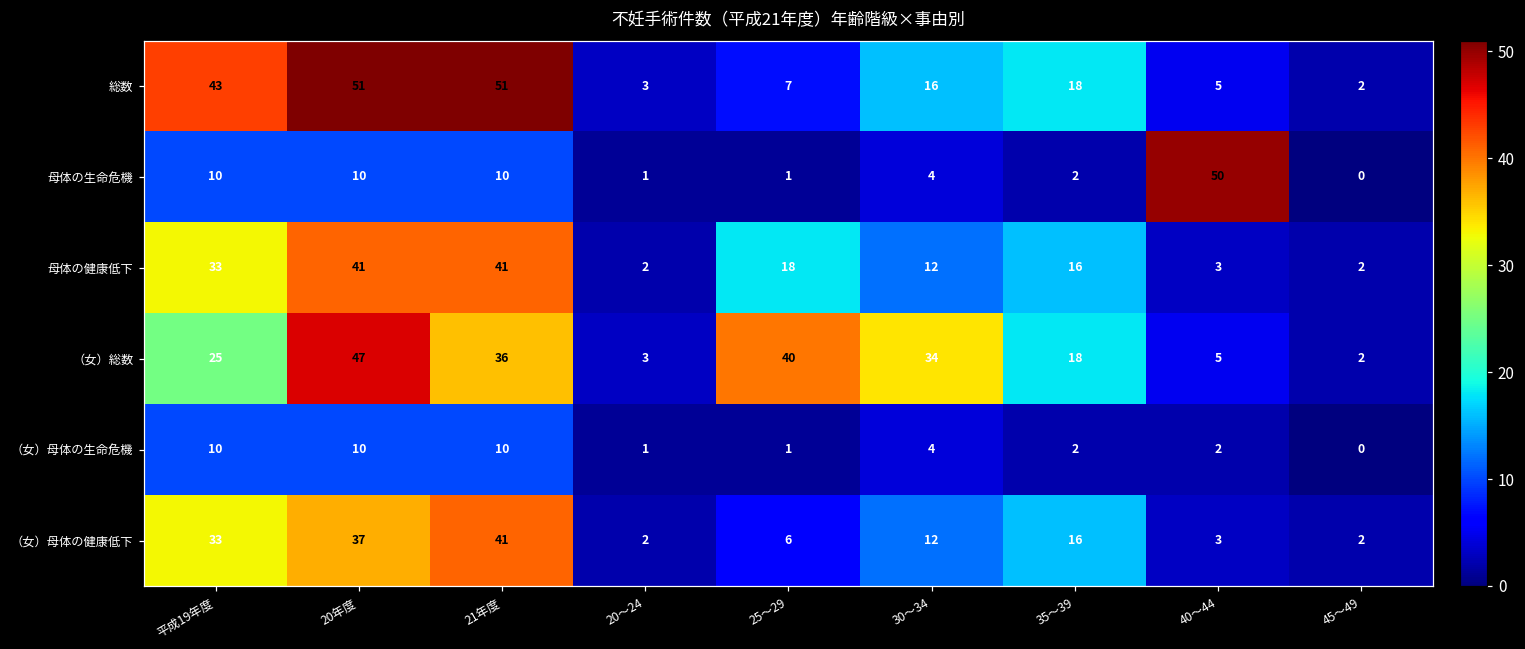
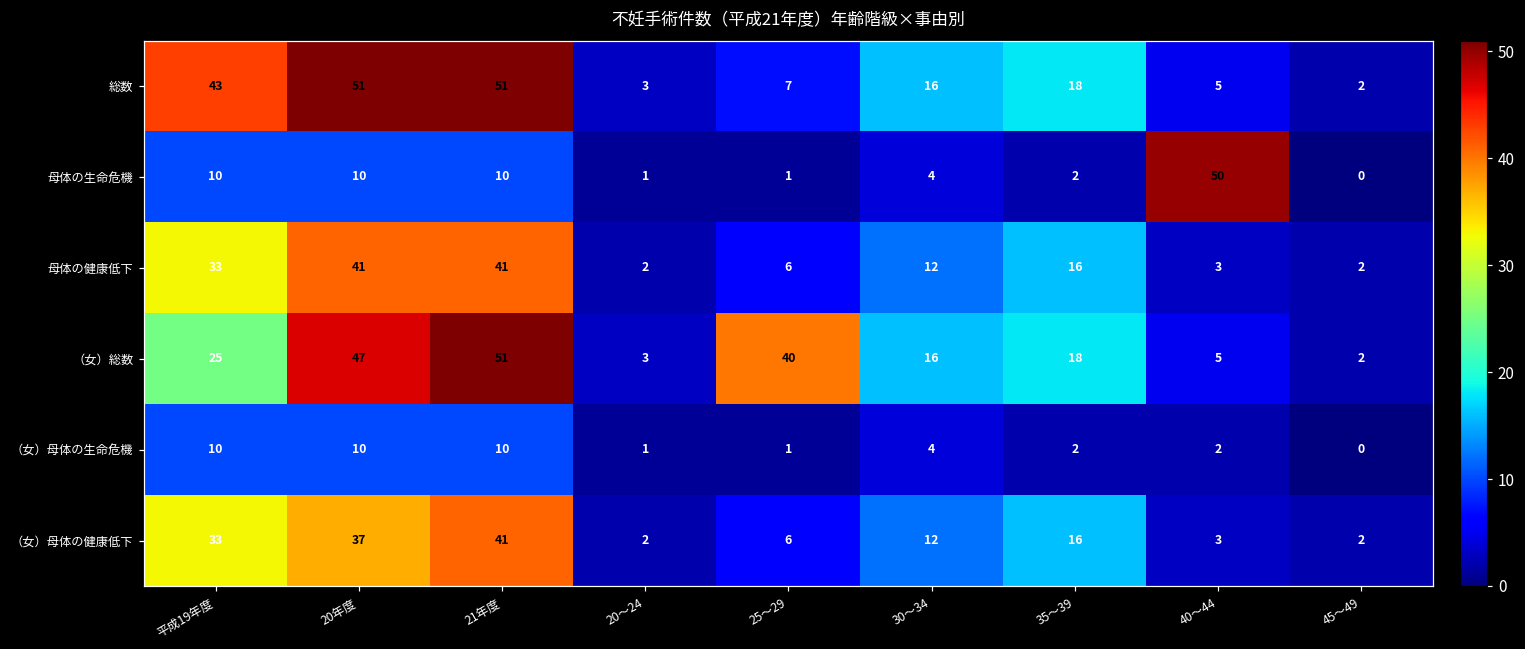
  {
    "総数": {
      "平成19年度": 43,
      "20年度": 51,
      "21年度": 51,
      "20～24": 3,
      "25～29": 7,
      "30～34": 16,
      "35～39": 18,
      "40～44": 5,
      "45～49": 2
    },
    "母体の生命危機": {
      "平成19年度": 10,
      "20年度": 10,
      "21年度": 10,
      "20～24": 1,
      "25～29": 1,
      "30～34": 4,
      "35～39": 2,
      "40～44": 50,
      "45～49": 0
    },
    "母体の健康低下": {
      "平成19年度": 33,
      "20年度": 41,
      "21年度": 41,
      "20～24": 2,
-     "25～29": 18,
+     "25～29": 6,
      "30～34": 12,
      "35～39": 16,
      "40～44": 3,
      "45～49": 2
    },
    "（女）総数": {
      "平成19年度": 25,
      "20年度": 47,
-     "21年度": 36,
+     "21年度": 51,
      "20～24": 3,
      "25～29": 40,
-     "30～34": 34,
+     "30～34": 16,
      "35～39": 18,
      "40～44": 5,
      "45～49": 2
    },
    "（女）母体の生命危機": {
      "平成19年度": 10,
      "20年度": 10,
      "21年度": 10,
      "20～24": 1,
      "25～29": 1,
      "30～34": 4,
      "35～39": 2,
      "40～44": 2,
      "45～49": 0
    },
    "（女）母体の健康低下": {
      "平成19年度": 33,
      "20年度": 37,
      "21年度": 41,
      "20～24": 2,
      "25～29": 6,
      "30～34": 12,
      "35～39": 16,
      "40～44": 3,
      "45～49": 2
    }
  }
